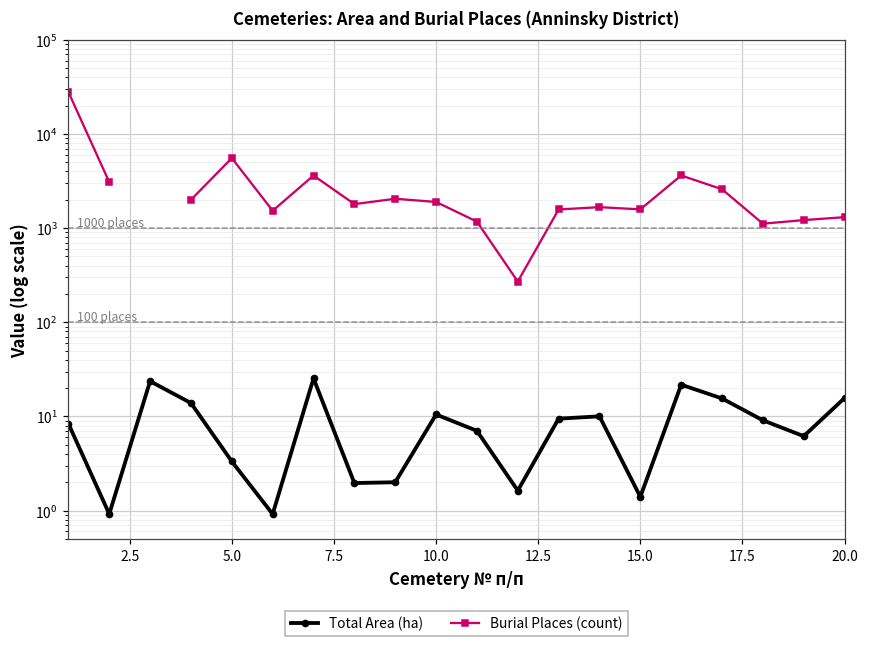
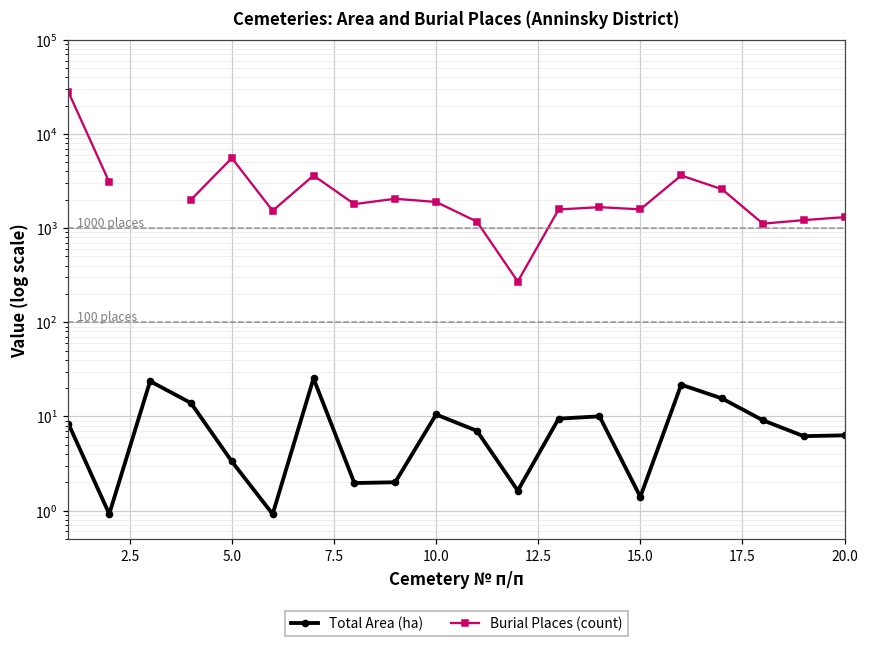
  {
    "Total Area (ha)": {
      "5.0": 3.3,
      "10.0": 10,
      "15.0": 1.4,
-     "20.0": 16
+     "20.0": 6
    },
    "Burial Places (count)": {
      "5.0": 6000,
      "10.0": 1900,
      "15.0": 1600,
      "20.0": 1300
    }
  }
